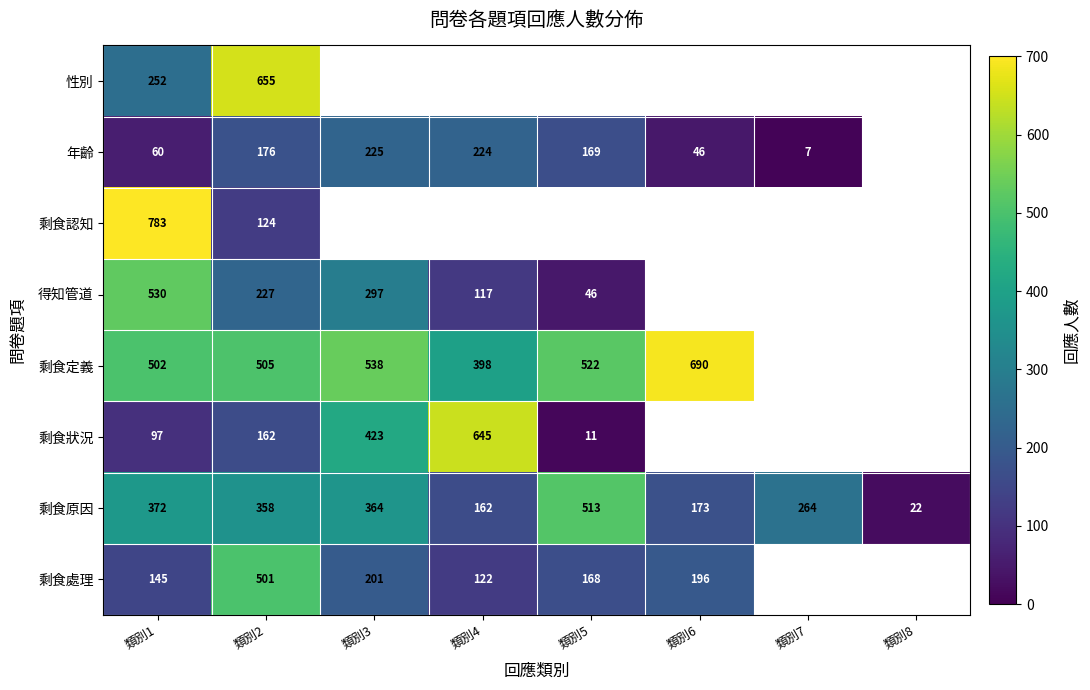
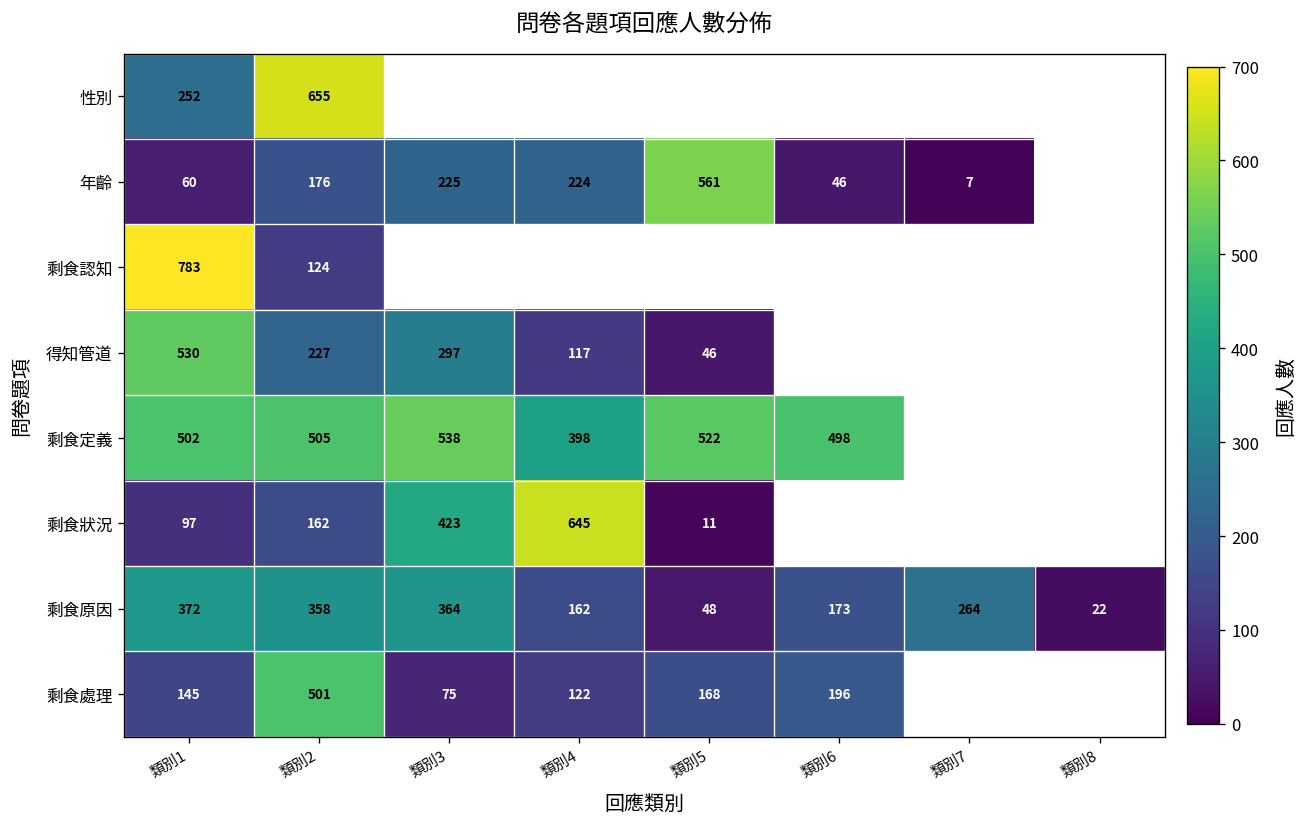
  {
    "性別": {
      "類別1": 252,
      "類別2": 655
    },
    "年齡": {
      "類別1": 60,
      "類別2": 176,
      "類別3": 225,
      "類別4": 224,
-     "類別5": 169,
+     "類別5": 561,
      "類別6": 46,
      "類別7": 7
    },
    "剩食認知": {
      "類別1": 783,
      "類別2": 124
    },
    "得知管道": {
      "類別1": 530,
      "類別2": 227,
      "類別3": 297,
      "類別4": 117,
      "類別5": 46
    },
    "剩食定義": {
      "類別1": 502,
      "類別2": 505,
      "類別3": 538,
      "類別4": 398,
      "類別5": 522,
-     "類別6": 690
+     "類別6": 498
    },
    "剩食狀況": {
      "類別1": 97,
      "類別2": 162,
      "類別3": 423,
      "類別4": 645,
      "類別5": 11
    },
    "剩食原因": {
      "類別1": 372,
      "類別2": 358,
      "類別3": 364,
      "類別4": 162,
-     "類別5": 513,
+     "類別5": 48,
      "類別6": 173,
      "類別7": 264,
      "類別8": 22
    },
    "剩食處理": {
      "類別1": 145,
      "類別2": 501,
-     "類別3": 201,
+     "類別3": 75,
      "類別4": 122,
      "類別5": 168,
      "類別6": 196
    }
  }
